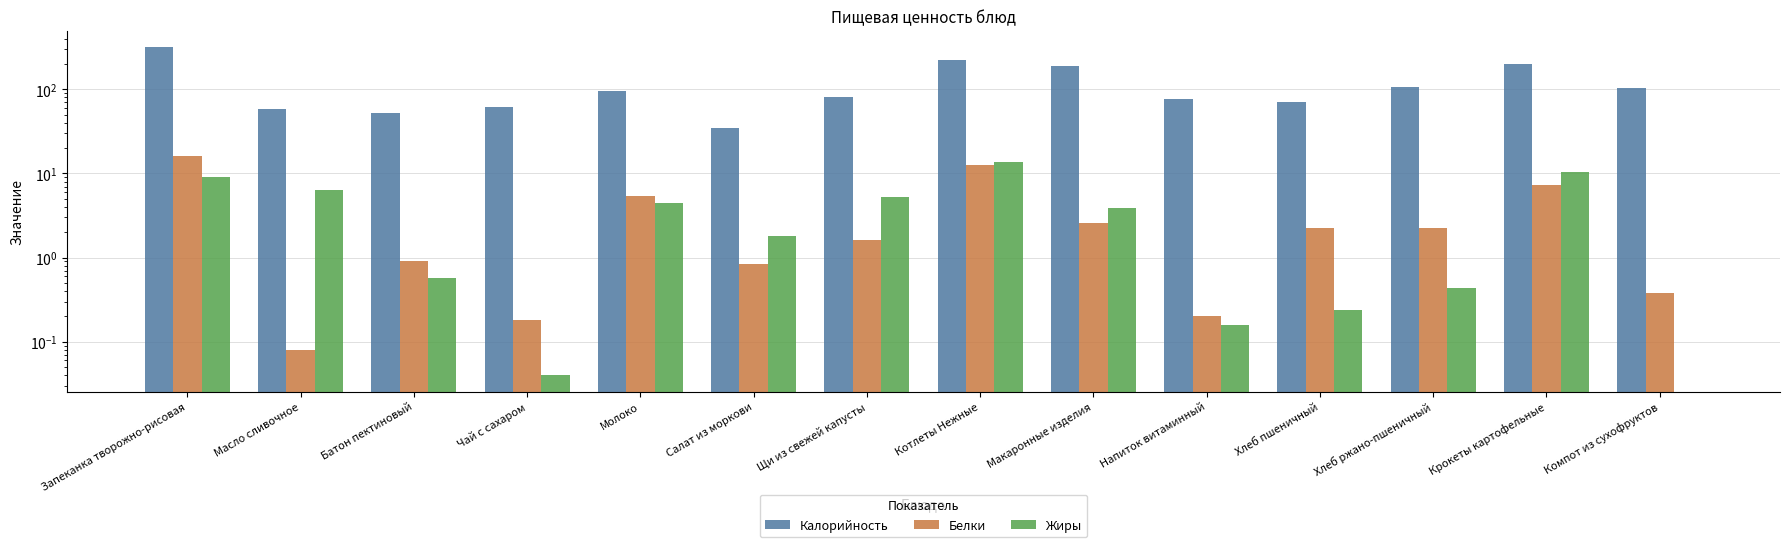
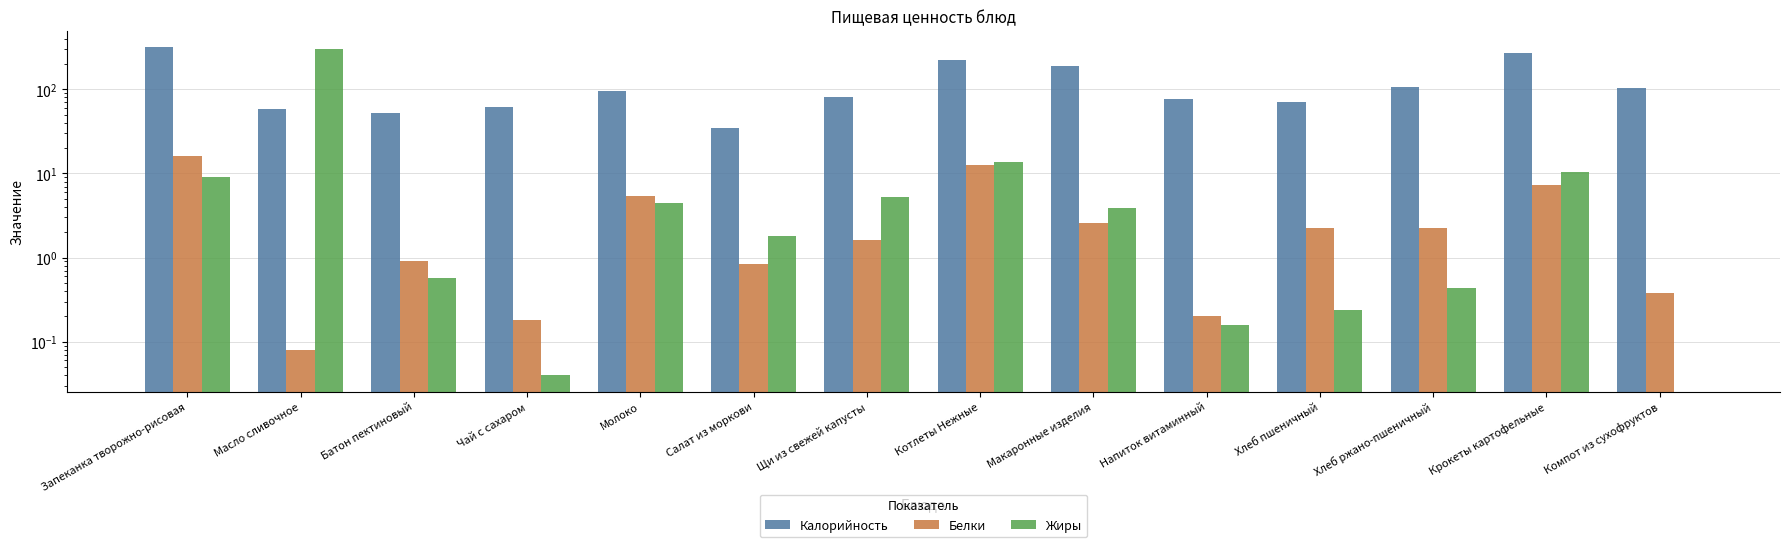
  {
    "Калорийность": {
      "Запеканка творожно-рисовая": 320,
      "Масло сливочное": 60,
      "Батон пектиновый": 50,
      "Чай с сахаром": 60,
      "Молоко": 100,
      "Салат из моркови": 34,
      "Щи из свежей капусты": 80,
      "Котлеты Нежные": 230,
      "Макаронные изделия": 190,
      "Напиток витаминный": 80,
      "Хлеб пшеничный": 70,
      "Хлеб ржано-пшеничный": 110,
-     "Крокеты картофельные": 200,
+     "Крокеты картофельные": 270,
      "Компот из сухофруктов": 100
    },
    "Белки": {
      "Запеканка творожно-рисовая": 16,
      "Масло сливочное": 0.08,
      "Батон пектиновый": 0.9,
      "Чай с сахаром": 0.18,
      "Молоко": 5,
      "Салат из моркови": 0.9,
      "Щи из свежей капусты": 1.6,
      "Котлеты Нежные": 12,
      "Макаронные изделия": 2.6,
      "Напиток витаминный": 0.20,
      "Хлеб пшеничный": 2.3,
      "Хлеб ржано-пшеничный": 2.2,
      "Крокеты картофельные": 7,
      "Компот из сухофруктов": 0.4
    },
    "Жиры": {
      "Запеканка творожно-рисовая": 9,
-     "Масло сливочное": 6,
+     "Масло сливочное": 300,
      "Батон пектиновый": 0.6,
      "Чай с сахаром": 0.04,
      "Молоко": 4,
      "Салат из моркови": 1.8,
      "Щи из свежей капусты": 5,
      "Котлеты Нежные": 14,
      "Макаронные изделия": 4,
      "Напиток витаминный": 0.16,
      "Хлеб пшеничный": 0.24,
      "Хлеб ржано-пшеничный": 0.4,
      "Крокеты картофельные": 10
    }
  }
